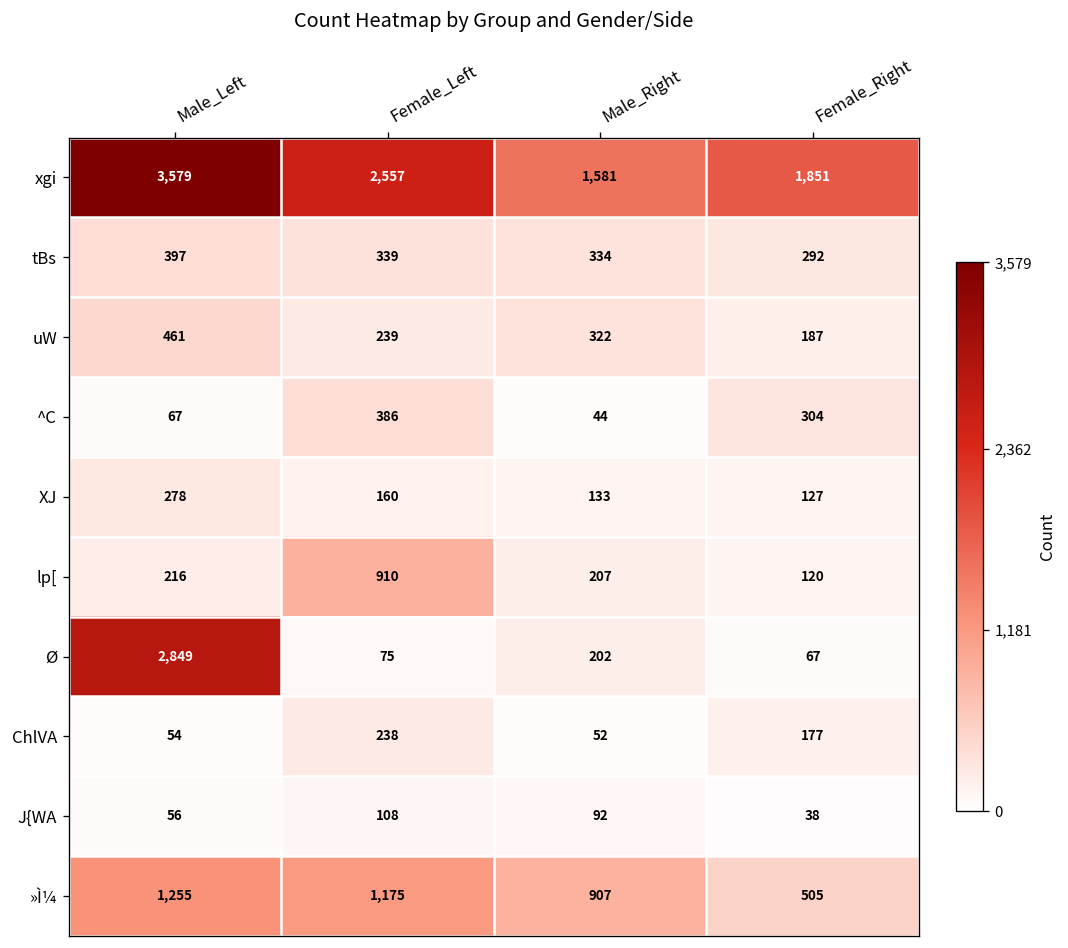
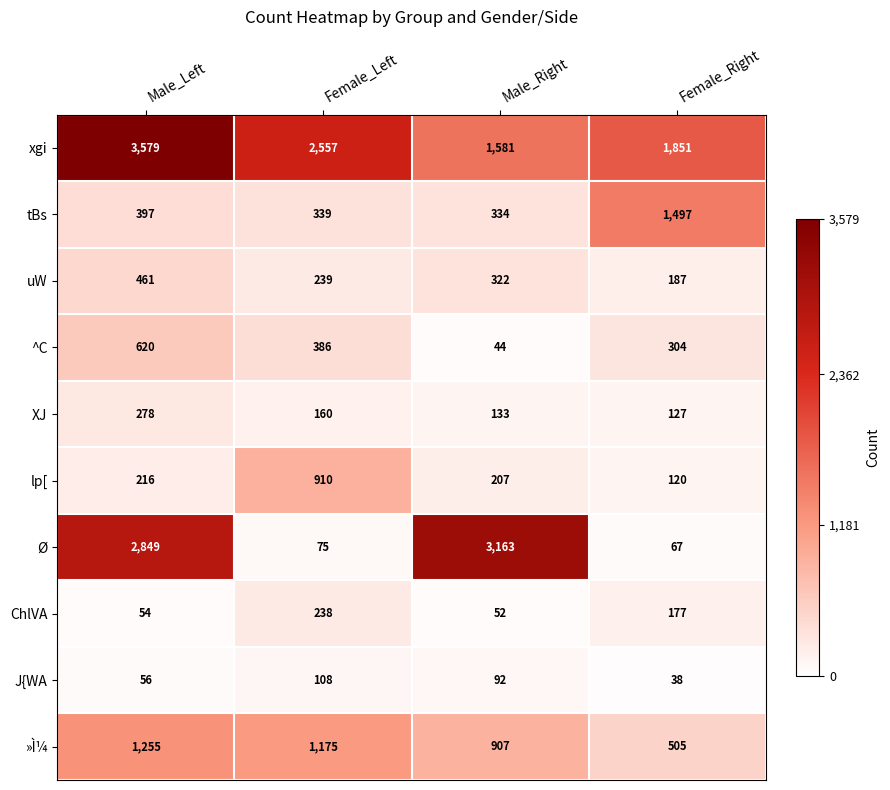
  {
    "xgi": {
      "Male_Left": "3,579",
      "Female_Left": "2,557",
      "Male_Right": "1,581",
      "Female_Right": "1,851"
    },
    "tBs": {
      "Male_Left": "397",
      "Female_Left": "339",
      "Male_Right": "334",
-     "Female_Right": "292"
+     "Female_Right": "1,497"
    },
    "uW": {
      "Male_Left": "461",
      "Female_Left": "239",
      "Male_Right": "322",
      "Female_Right": "187"
    },
    "^C": {
-     "Male_Left": "67",
+     "Male_Left": "620",
      "Female_Left": "386",
      "Male_Right": "44",
      "Female_Right": "304"
    },
    "XJ": {
      "Male_Left": "278",
      "Female_Left": "160",
      "Male_Right": "133",
      "Female_Right": "127"
    },
    "lp[": {
      "Male_Left": "216",
      "Female_Left": "910",
      "Male_Right": "207",
      "Female_Right": "120"
    },
    "Ø": {
      "Male_Left": "2,849",
      "Female_Left": "75",
-     "Male_Right": "202",
+     "Male_Right": "3,163",
      "Female_Right": "67"
    },
    "ChlVA": {
      "Male_Left": "54",
      "Female_Left": "238",
      "Male_Right": "52",
      "Female_Right": "177"
    },
    "J{WA": {
      "Male_Left": "56",
      "Female_Left": "108",
      "Male_Right": "92",
      "Female_Right": "38"
    },
    "»Ì¼": {
      "Male_Left": "1,255",
      "Female_Left": "1,175",
      "Male_Right": "907",
      "Female_Right": "505"
    }
  }
